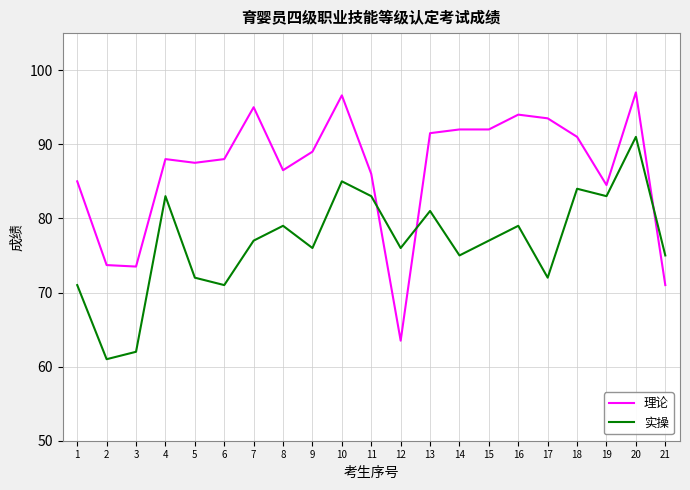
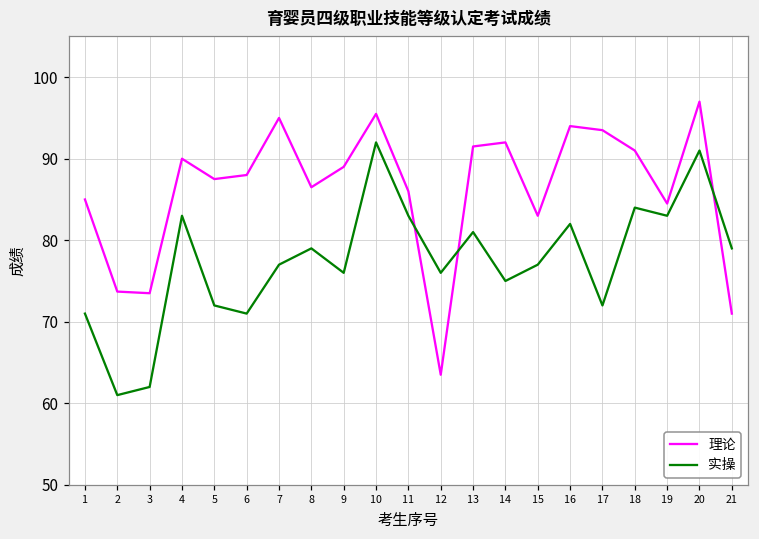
  {
    "理论": {
      "1": 85,
      "2": 74,
      "3": 74,
-     "4": 88,
+     "4": 90,
      "5": 88,
      "6": 88,
      "7": 95,
      "8": 87,
      "9": 89,
-     "10": 97,
+     "10": 96,
      "11": 86,
      "12": 64,
      "13": 92,
      "14": 92,
-     "15": 92,
+     "15": 83,
      "16": 94,
      "17": 94,
      "18": 91,
      "19": 85,
      "20": 97,
      "21": 71
    },
    "实操": {
      "1": 71,
      "2": 61,
      "3": 62,
      "4": 83,
      "5": 72,
      "6": 71,
      "7": 77,
      "8": 79,
      "9": 76,
-     "10": 85,
+     "10": 92,
      "11": 83,
      "12": 76,
      "13": 81,
      "14": 75,
      "15": 77,
-     "16": 79,
+     "16": 82,
      "17": 72,
      "18": 84,
      "19": 83,
      "20": 91,
-     "21": 75
+     "21": 79
    }
  }
